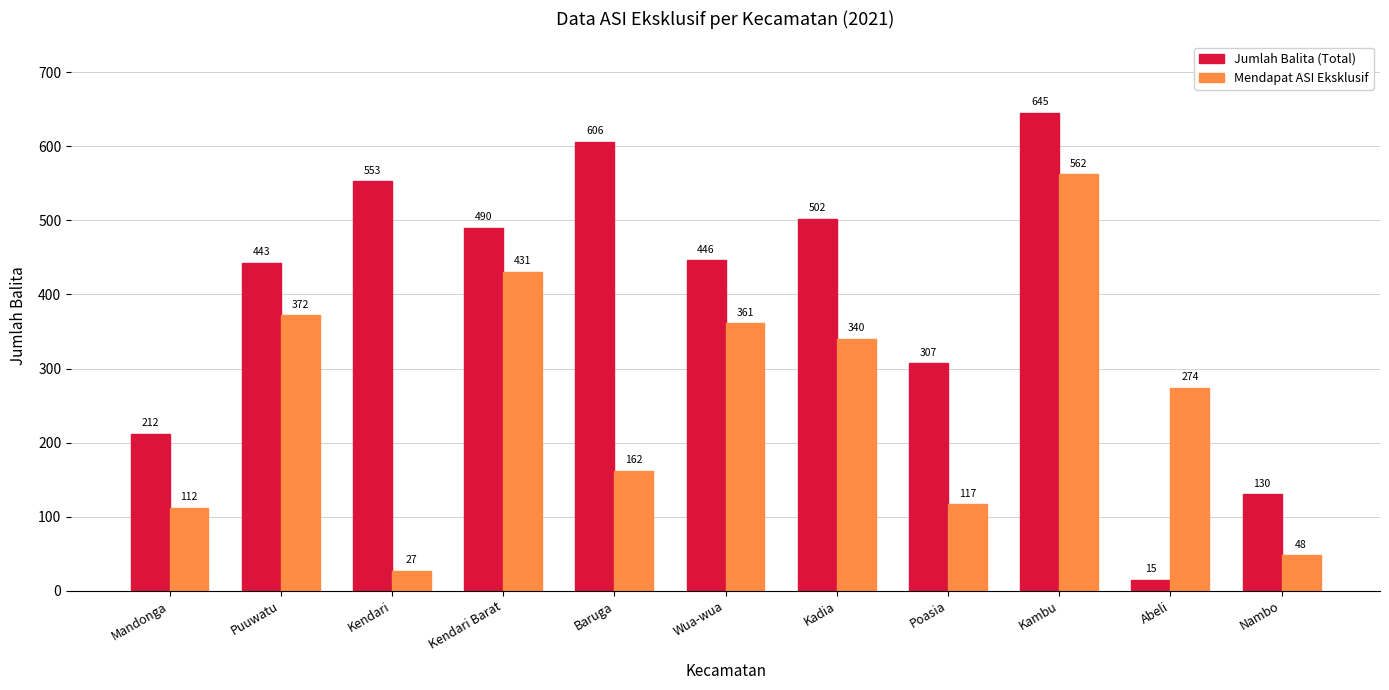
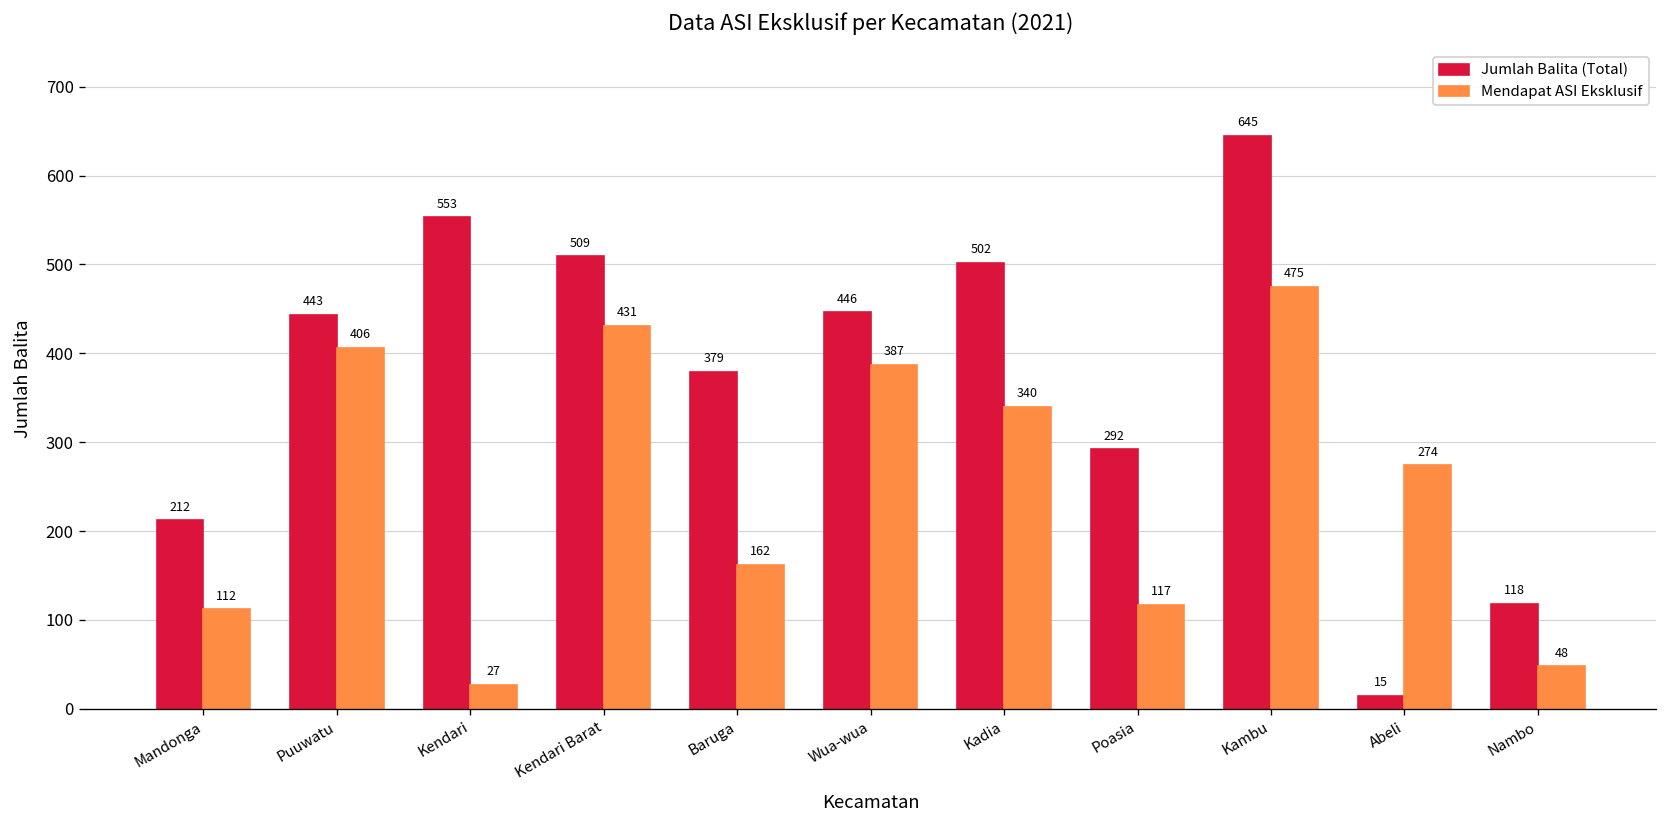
  {
    "Jumlah Balita (Total)": {
      "Mandonga": 212,
      "Puuwatu": 443,
      "Kendari": 553,
-     "Kendari Barat": 490,
-     "Baruga": 606,
+     "Kendari Barat": 509,
+     "Baruga": 379,
      "Wua-wua": 446,
      "Kadia": 502,
-     "Poasia": 307,
+     "Poasia": 292,
      "Kambu": 645,
      "Abeli": 15,
-     "Nambo": 130
+     "Nambo": 118
    },
    "Mendapat ASI Eksklusif": {
      "Mandonga": 112,
-     "Puuwatu": 372,
+     "Puuwatu": 406,
      "Kendari": 27,
      "Kendari Barat": 431,
      "Baruga": 162,
-     "Wua-wua": 361,
+     "Wua-wua": 387,
      "Kadia": 340,
      "Poasia": 117,
-     "Kambu": 562,
+     "Kambu": 475,
      "Abeli": 274,
      "Nambo": 48
    }
  }
